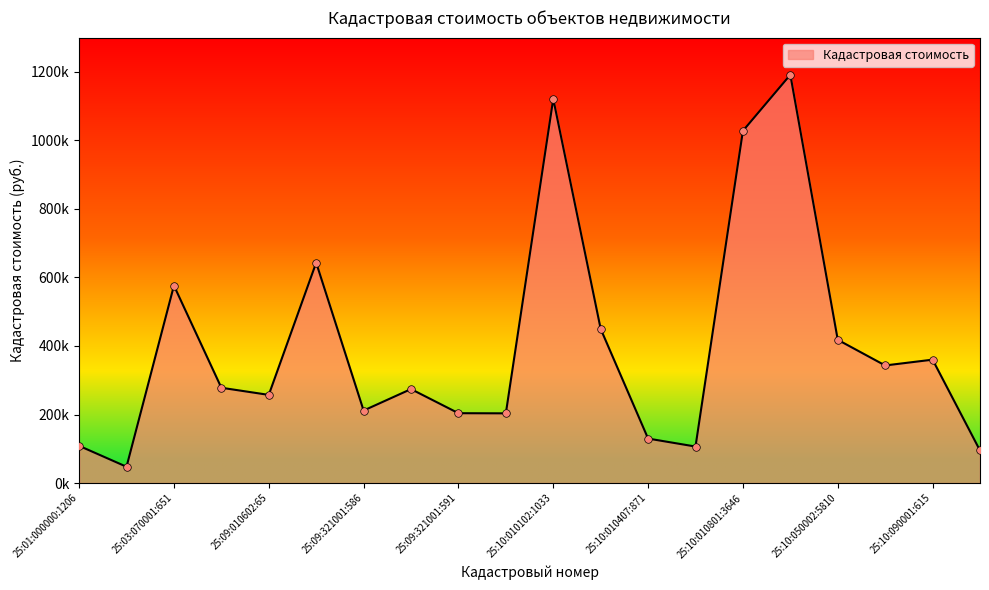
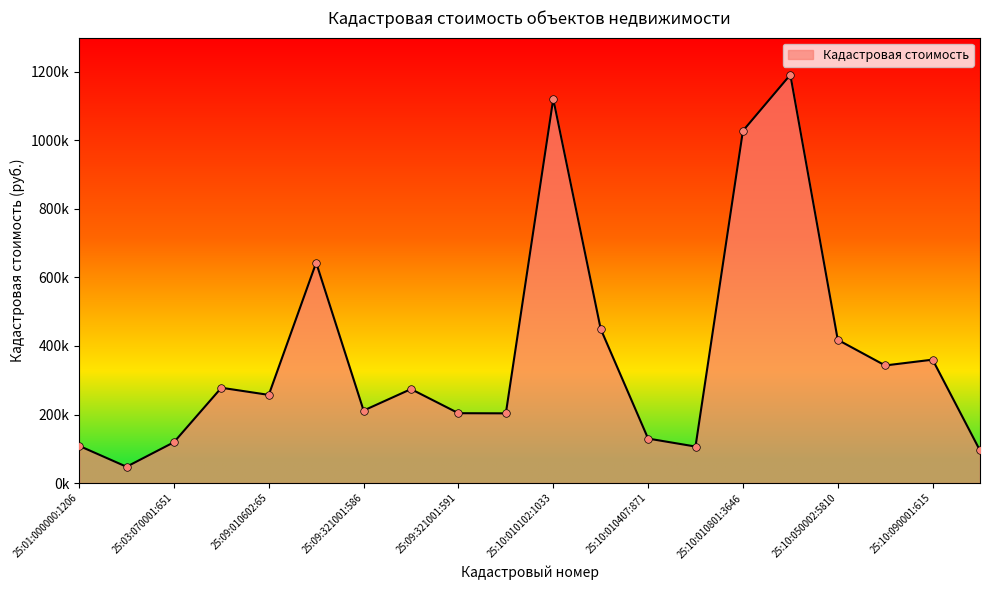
  {
    "25:01:000000:1206": 110000,
-   "25:03:070001:651": 580000,
+   "25:03:070001:651": 120000,
    "25:09:010602:65": 260000,
    "25:09:321001:586": 210000,
    "25:09:321001:591": 200000,
    "25:10:010102:1033": 1120000,
    "25:10:010407:871": 130000,
    "25:10:010801:3646": 1030000,
    "25:10:050002:5810": 420000,
    "25:10:090001:615": 360000
  }
